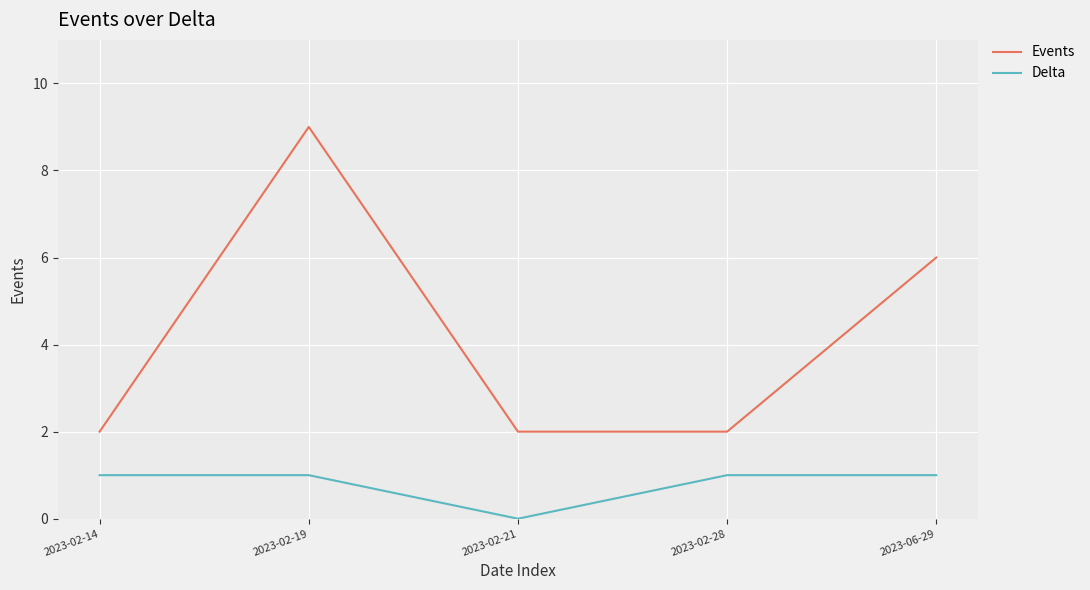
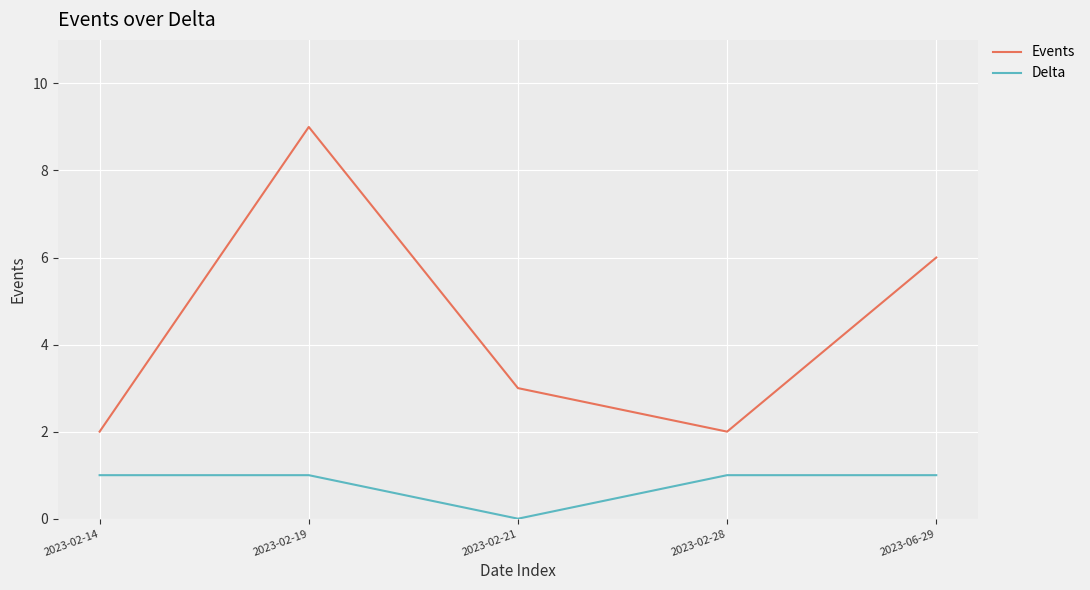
  {
    "Events": {
      "2023-02-14": 2,
      "2023-02-19": 9,
-     "2023-02-21": 2,
+     "2023-02-21": 3,
      "2023-02-28": 2,
      "2023-06-29": 6
    },
    "Delta": {
      "2023-02-14": 1,
      "2023-02-19": 1,
      "2023-02-21": 0,
      "2023-02-28": 1,
      "2023-06-29": 1
    }
  }
